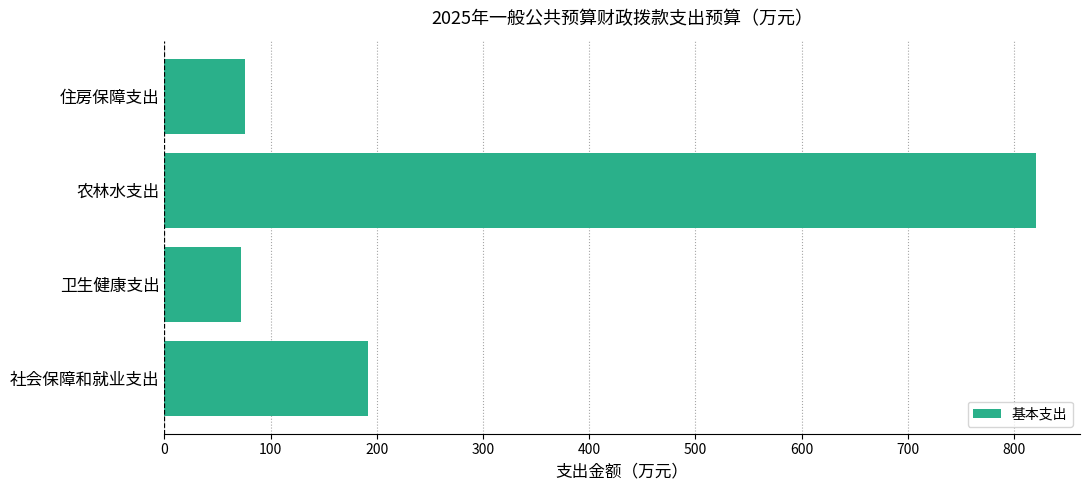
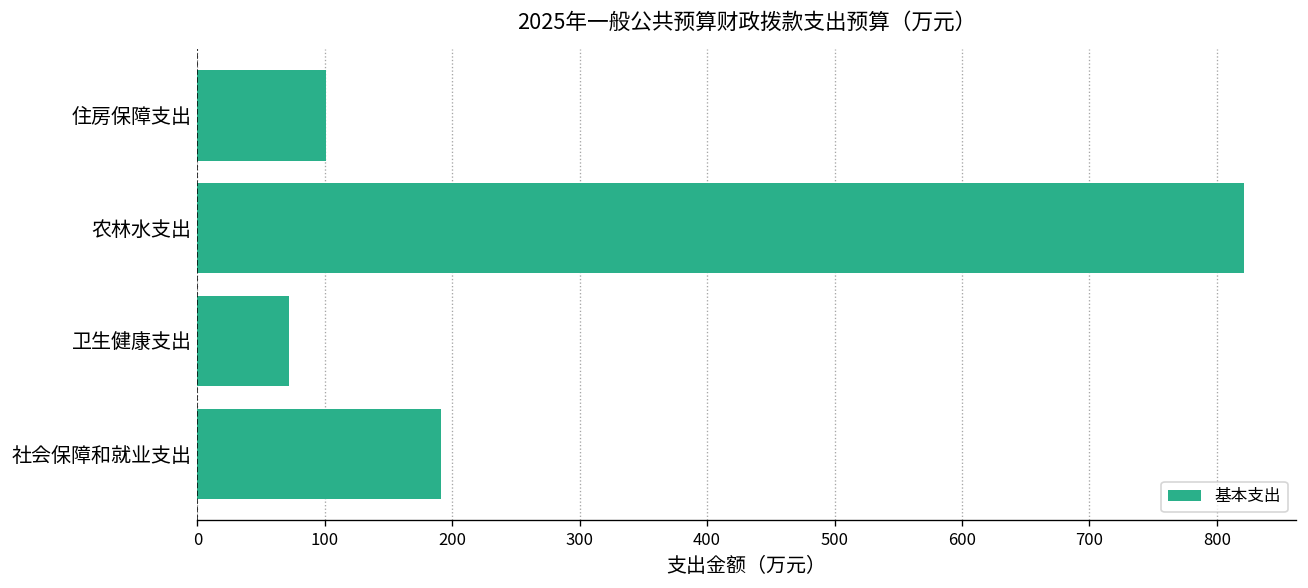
  {
-   "住房保障支出": 76,
+   "住房保障支出": 101,
    "农林水支出": 821,
    "卫生健康支出": 72,
    "社会保障和就业支出": 191
  }
